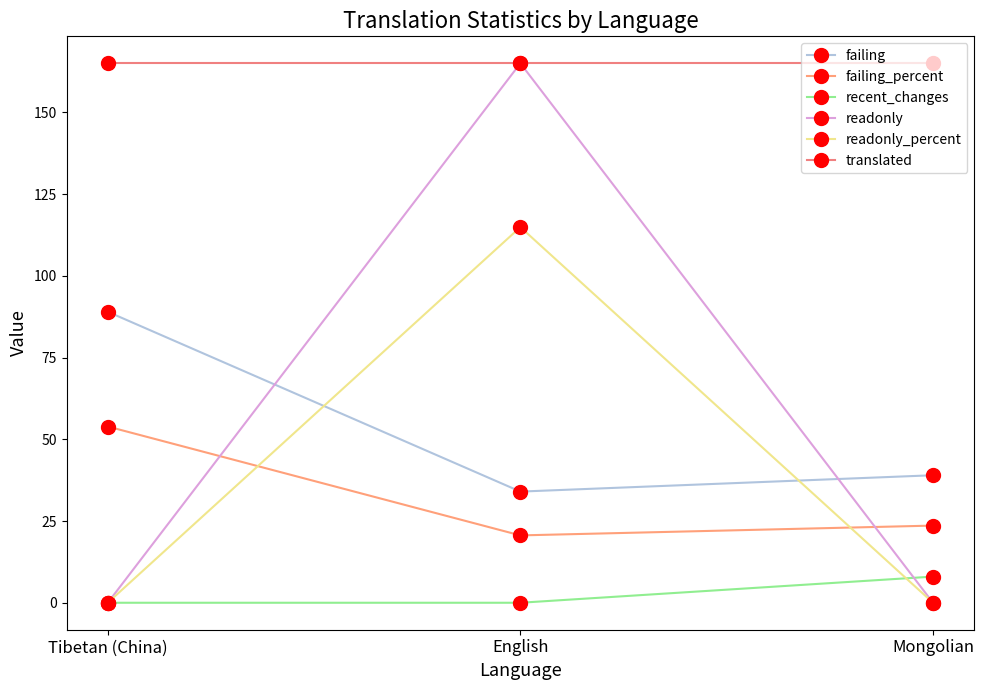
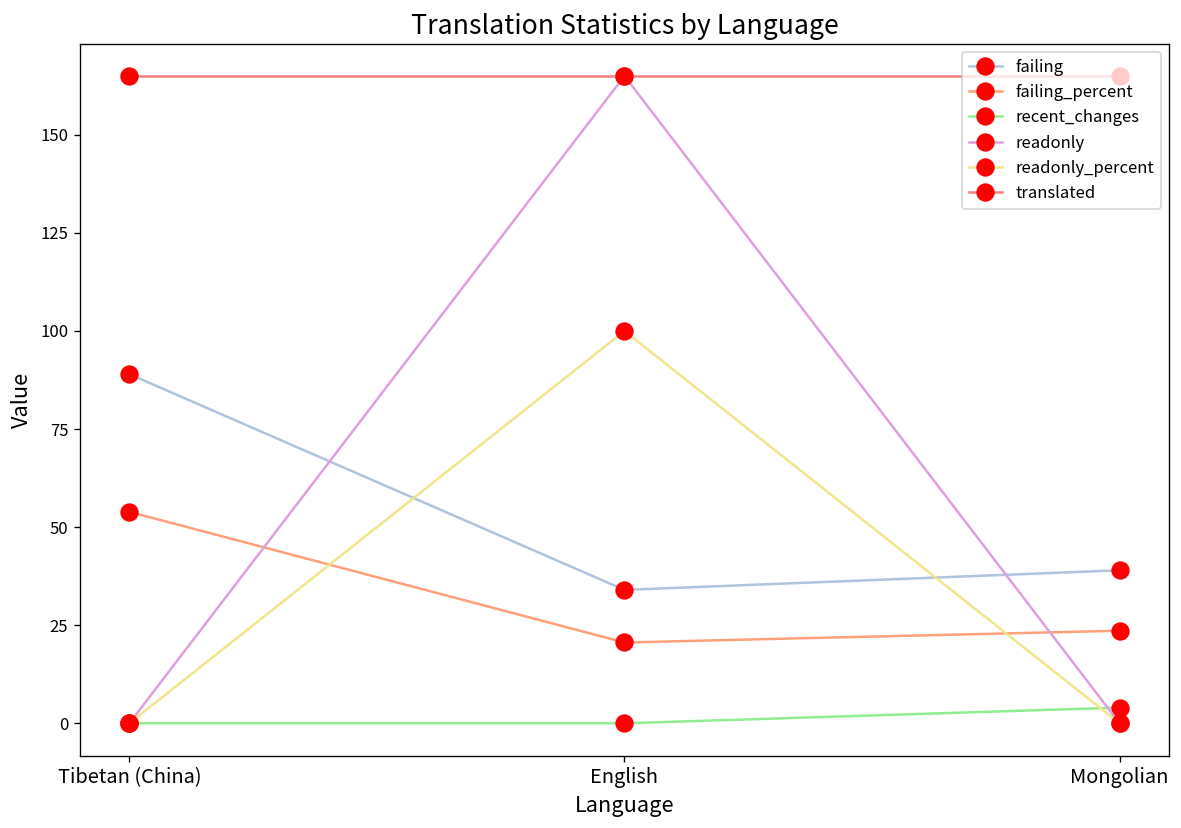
  {
    "recent_changes": {
      "English": 0,
-     "Mongolian": 8
+     "Mongolian": 4
    },
    "readonly_percent": {
-     "English": 115
+     "English": 100
    }
  }
